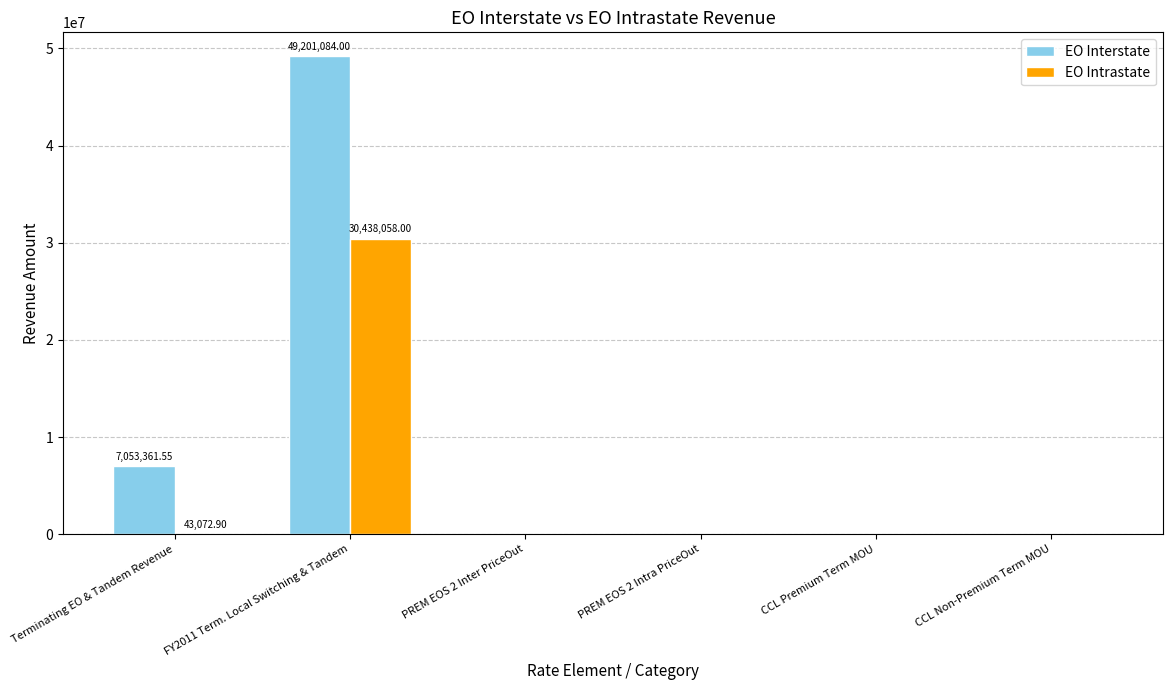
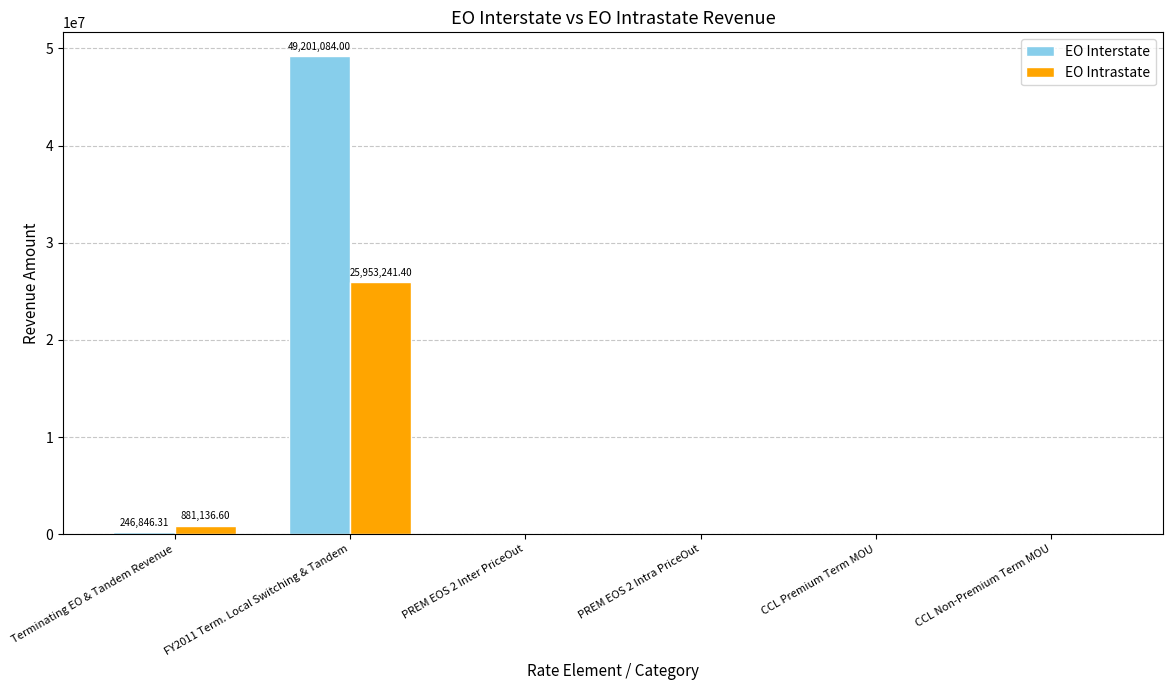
  {
    "EO Interstate": {
-     "Terminating EO & Tandem Revenue": "7,053,361.55",
+     "Terminating EO & Tandem Revenue": "246,846.31",
      "FY2011 Term. Local Switching & Tandem": "49,201,084.00"
    },
    "EO Intrastate": {
-     "Terminating EO & Tandem Revenue": "43,072.90",
-     "FY2011 Term. Local Switching & Tandem": "30,438,058.00"
+     "Terminating EO & Tandem Revenue": "881,136.60",
+     "FY2011 Term. Local Switching & Tandem": "25,953,241.40"
    }
  }
